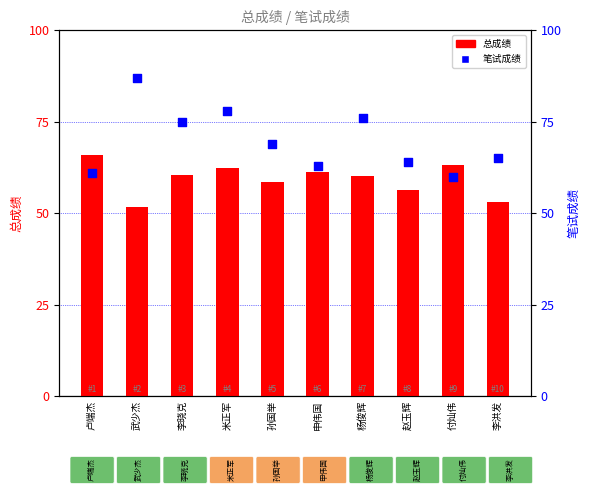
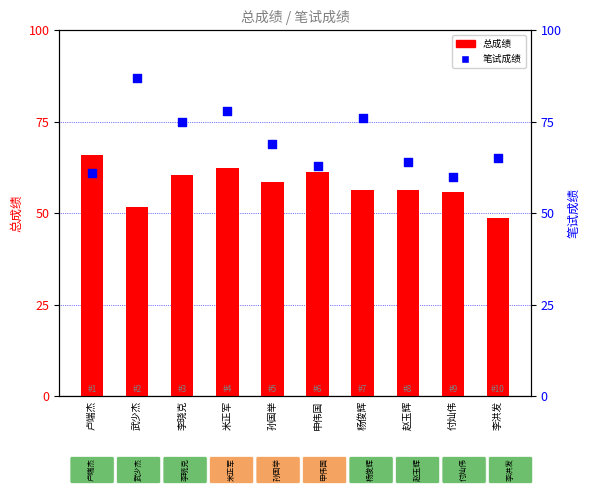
  {
    "总成绩": {
-     "杨俊辉": 60,
-     "付灿伟": 63,
-     "李洪发": 53
+     "杨俊辉": 56,
+     "付灿伟": 56,
+     "李洪发": 49
    }
  }
